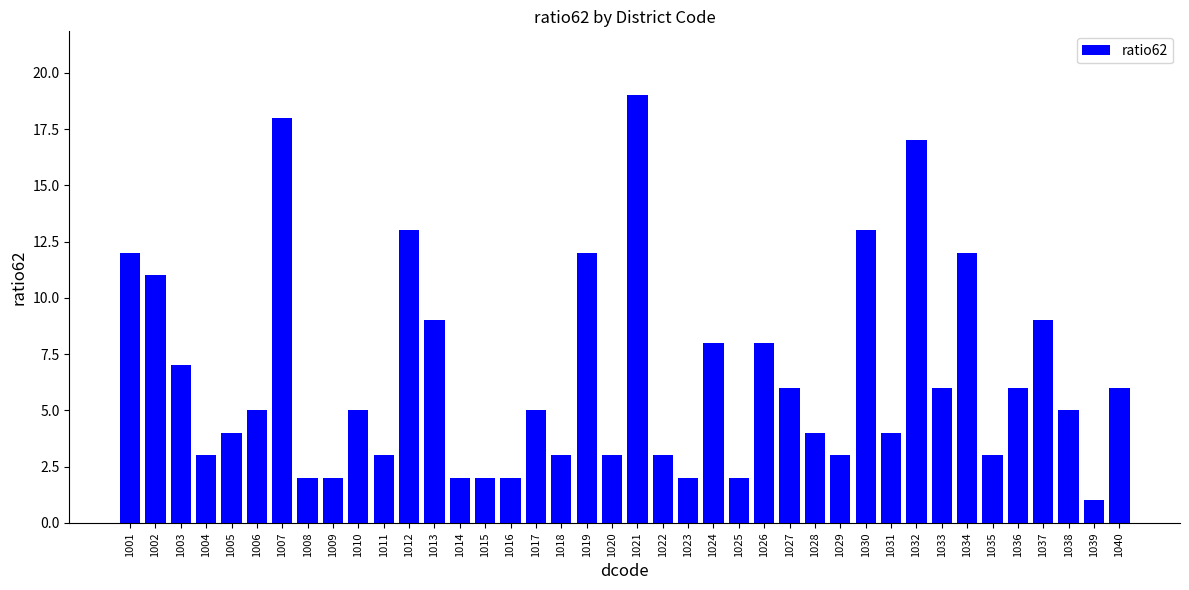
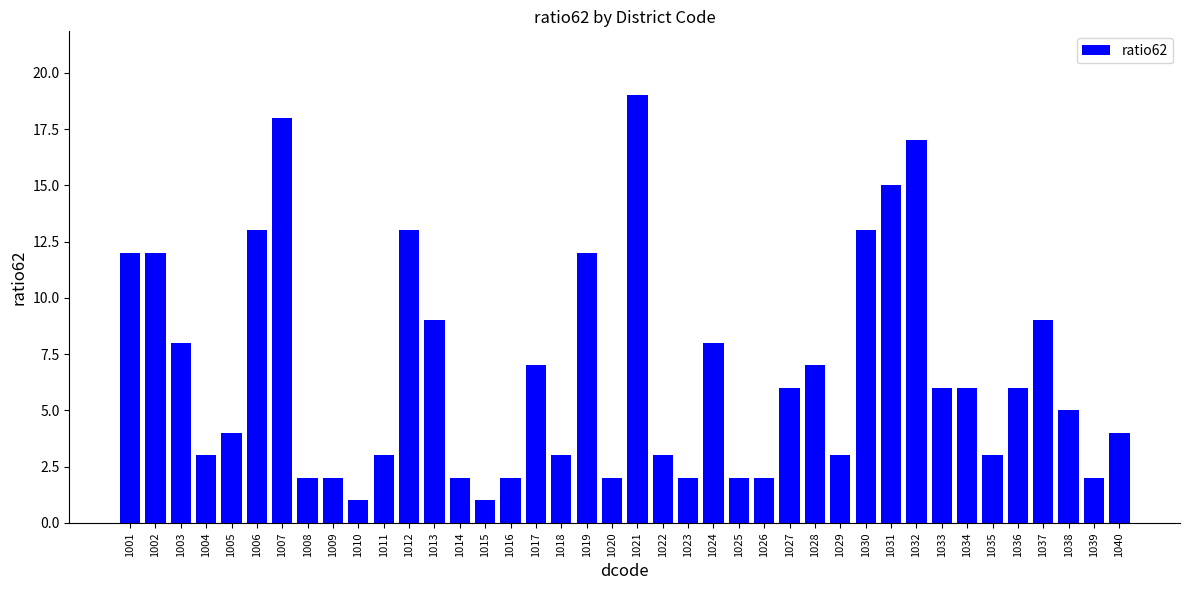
  {
    "1001": 12,
-   "1002": 11,
-   "1003": 7,
+   "1002": 12,
+   "1003": 8,
    "1004": 3,
    "1005": 4,
-   "1006": 5,
+   "1006": 13,
    "1007": 18,
    "1008": 2,
    "1009": 2,
-   "1010": 5,
+   "1010": 1,
    "1011": 3,
    "1012": 13,
    "1013": 9,
    "1014": 2,
-   "1015": 2,
+   "1015": 1,
    "1016": 2,
-   "1017": 5,
+   "1017": 7,
    "1018": 3,
    "1019": 12,
-   "1020": 3,
+   "1020": 2,
    "1021": 19,
    "1022": 3,
    "1023": 2,
    "1024": 8,
    "1025": 2,
-   "1026": 8,
+   "1026": 2,
    "1027": 6,
-   "1028": 4,
+   "1028": 7,
    "1029": 3,
    "1030": 13,
-   "1031": 4,
+   "1031": 15,
    "1032": 17,
    "1033": 6,
-   "1034": 12,
+   "1034": 6,
    "1035": 3,
    "1036": 6,
    "1037": 9,
    "1038": 5,
-   "1039": 1,
-   "1040": 6
+   "1039": 2,
+   "1040": 4
  }
